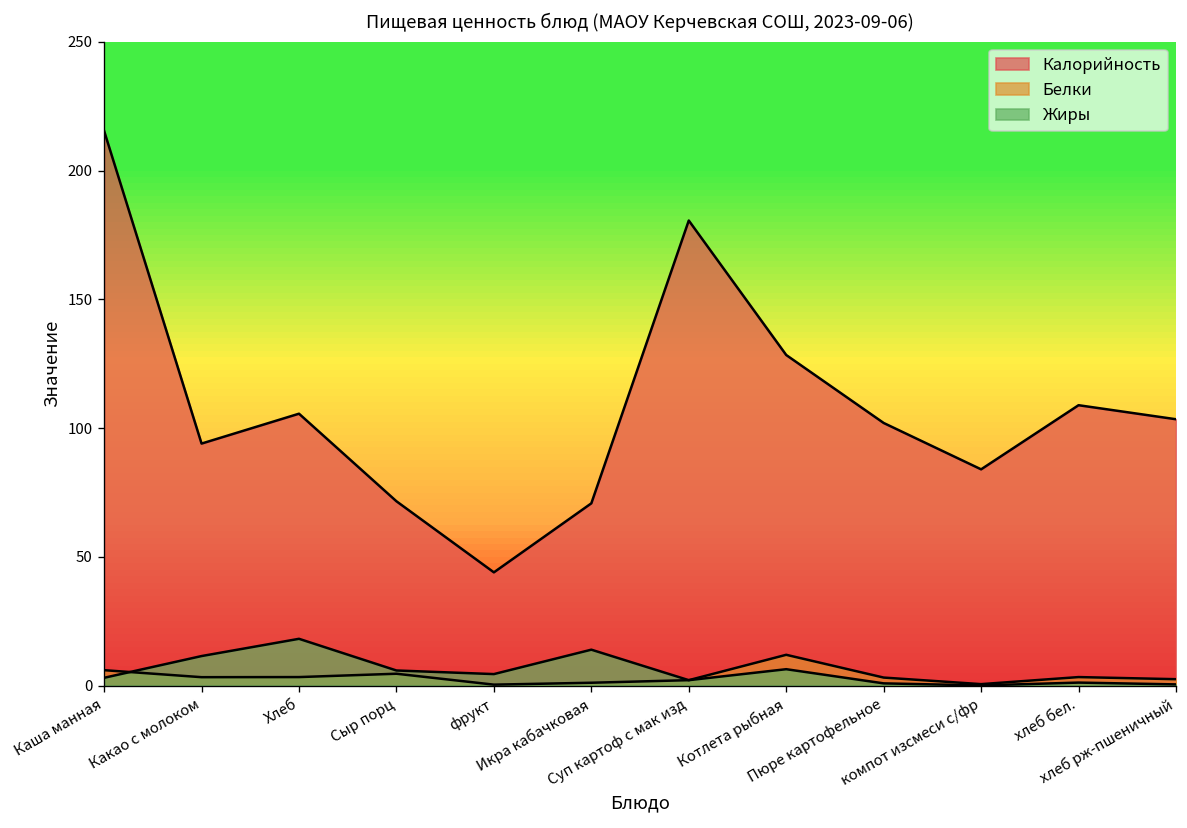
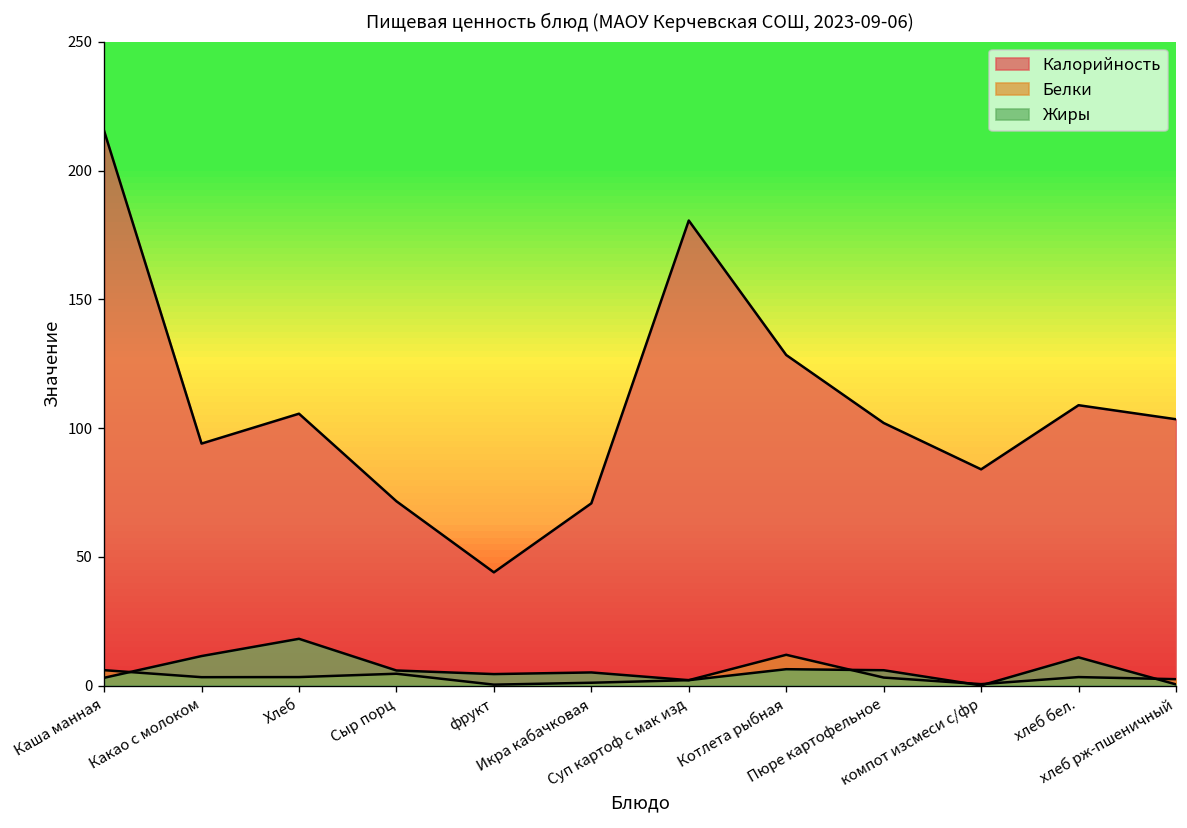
  {
    "Жиры": {
      "Какао с молоком": 12,
      "Хлеб": 18,
      "Сыр порц": 6,
      "фрукт": 5,
-     "Икра кабачковая": 14,
+     "Икра кабачковая": 5,
      "Котлета рыбная": 6,
-     "Пюре картофельное": 1,
-     "хлеб бел.": 1,
+     "Пюре картофельное": 6,
+     "хлеб бел.": 11,
      "хлеб рж-пшеничный": 1
    }
  }
